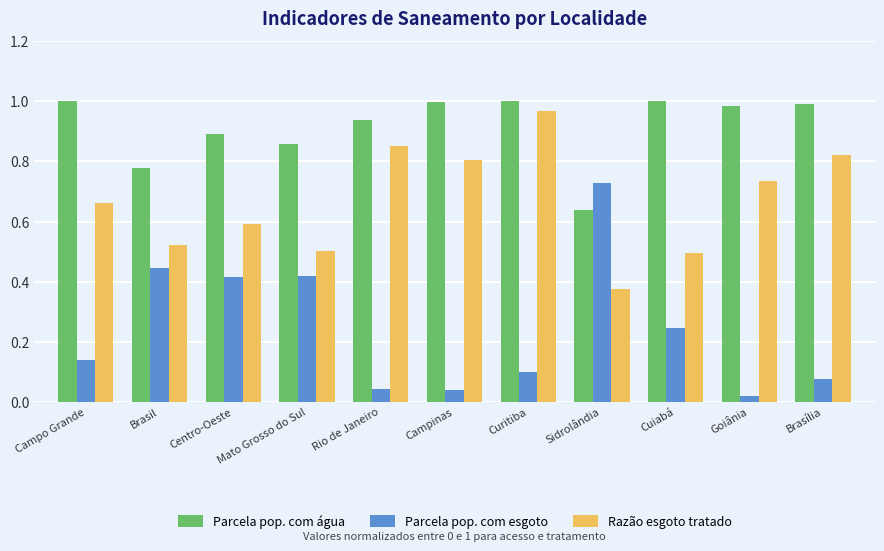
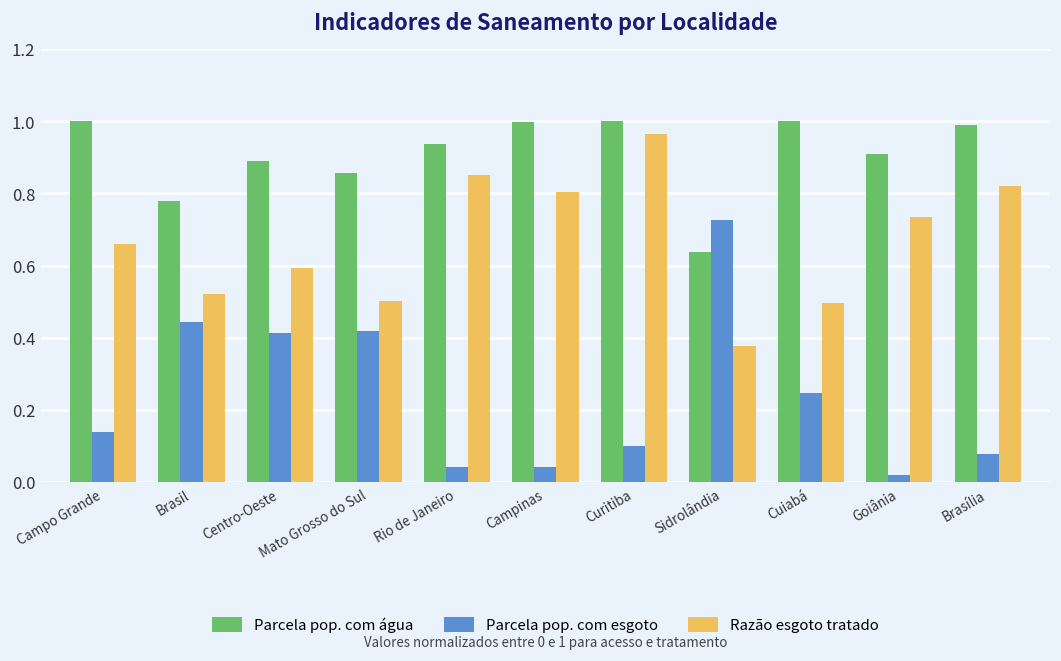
  {
    "Parcela pop. com água": {
      "Campo Grande": 1.00,
      "Brasil": 0.78,
      "Centro-Oeste": 0.89,
      "Mato Grosso do Sul": 0.86,
      "Rio de Janeiro": 0.94,
      "Campinas": 1.00,
      "Curitiba": 1.00,
      "Sidrolândia": 0.64,
      "Cuiabá": 1.00,
-     "Goiânia": 0.98,
+     "Goiânia": 0.91,
      "Brasília": 0.99
    },
    "Parcela pop. com esgoto": {
      "Campo Grande": 0.14,
      "Brasil": 0.45,
      "Centro-Oeste": 0.41,
      "Mato Grosso do Sul": 0.42,
      "Rio de Janeiro": 0.04,
      "Campinas": 0.04,
      "Curitiba": 0.10,
      "Sidrolândia": 0.73,
      "Cuiabá": 0.25,
      "Goiânia": 0.02,
      "Brasília": 0.08
    },
    "Razão esgoto tratado": {
      "Campo Grande": 0.66,
      "Brasil": 0.52,
      "Centro-Oeste": 0.59,
      "Mato Grosso do Sul": 0.50,
      "Rio de Janeiro": 0.85,
      "Campinas": 0.80,
      "Curitiba": 0.97,
      "Sidrolândia": 0.38,
      "Cuiabá": 0.50,
      "Goiânia": 0.73,
      "Brasília": 0.82
    }
  }
